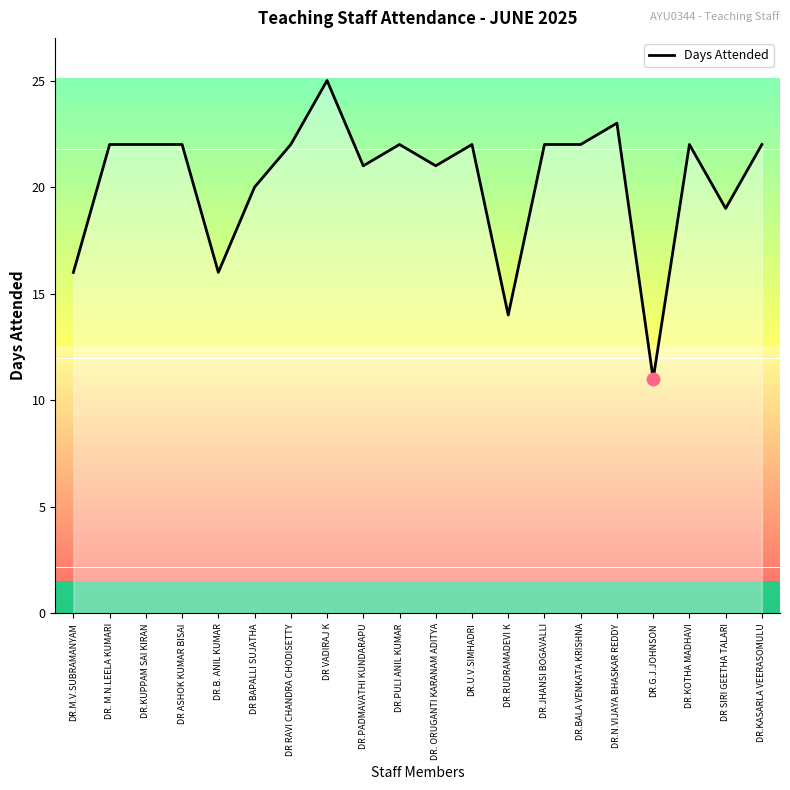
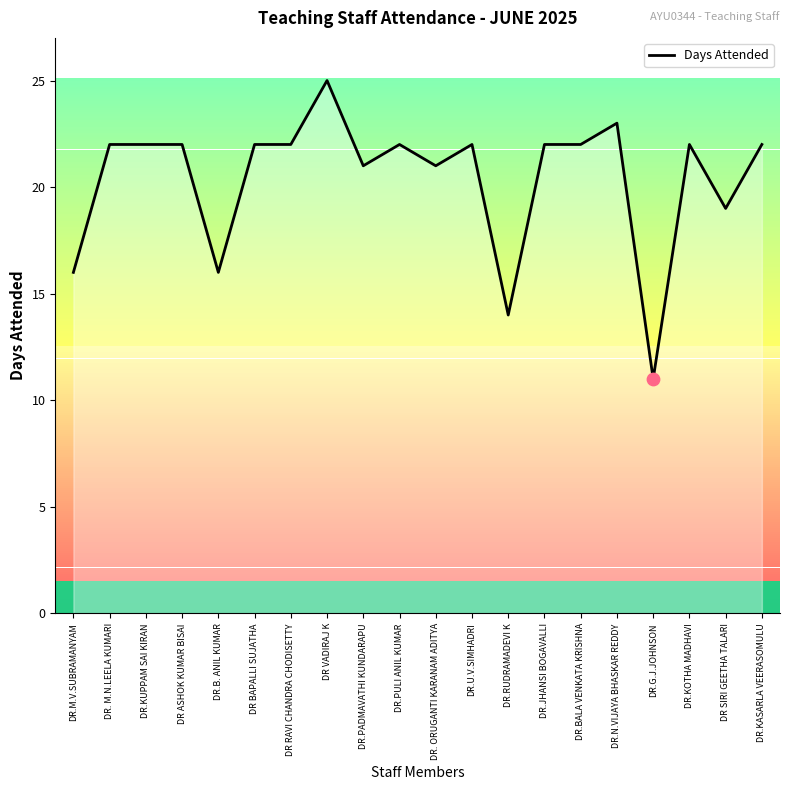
  {
    "Days Attended": {
      "DR.M.V.SUBRAMANYAM": 16,
      "DR. M.N.LEELA KUMARI": 22,
      "DR.KUPPAM SAI KIRAN": 22,
      "DR ASHOK KUMAR BISAI": 22,
      "DR.B. ANIL KUMAR": 16,
-     "DR BAPALLI SUJATHA": 20,
+     "DR BAPALLI SUJATHA": 22,
      "DR RAVI CHANDRA CHODISETTY": 22,
      "DR VADIRAJ K": 25,
      "DR.PADMAVATHI KUNDARAPU": 21,
      "DR.PULI ANIL KUMAR": 22,
      "DR. ORUGANTI KARANAM ADITYA": 21,
      "DR.U.V.SIMHADRI": 22,
      "DR.RUDRAMADEVI K": 14,
      "DR.JHANSI BOGAVALLI": 22,
      "DR.BALA VENKATA KRISHNA": 22,
      "DR.N.VIJAYA BHASKAR REDDY": 23,
      "DR.KOTHA MADHAVI": 22,
      "DR SIRI GEETHA TALARI": 19,
      "DR.KASARLA VEERASOMULU": 22
    }
  }
